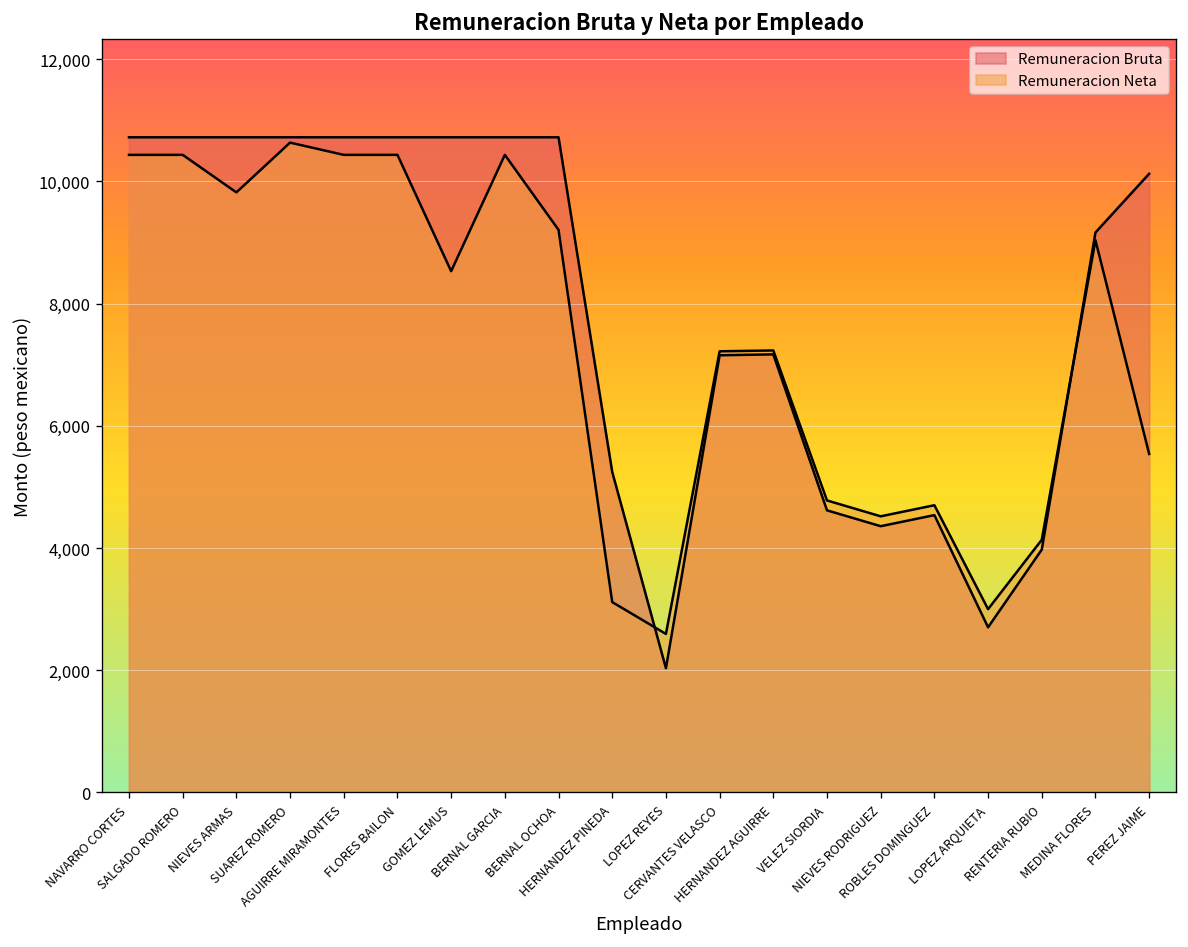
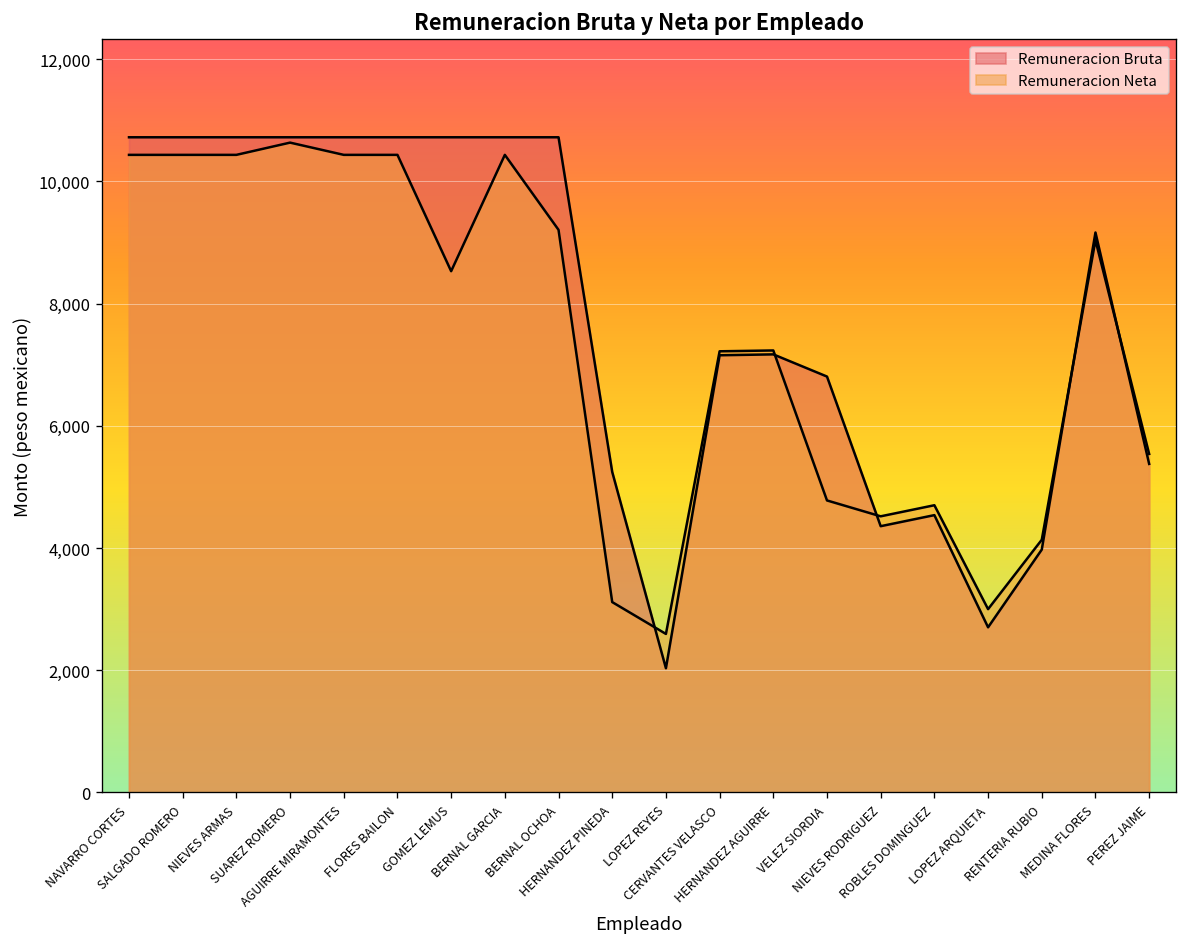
  {
    "Remuneracion Bruta": {
      "NAVARRO CORTES": "10,700",
      "SALGADO ROMERO": "10,700",
      "NIEVES ARMAS": "10,700",
      "SUAREZ ROMERO": "10,700",
      "AGUIRRE MIRAMONTES": "10,700",
      "FLORES BAILON": "10,700",
      "GOMEZ LEMUS": "10,700",
      "BERNAL GARCIA": "10,700",
      "BERNAL OCHOA": "10,700",
      "HERNANDEZ PINEDA": "5,200",
      "LOPEZ REYES": "2,000",
      "CERVANTES VELASCO": "7,200",
      "HERNANDEZ AGUIRRE": "7,200",
-     "VELEZ SIORDIA": "4,600",
+     "VELEZ SIORDIA": "6,800",
      "NIEVES RODRIGUEZ": "4,400",
      "ROBLES DOMINGUEZ": "4,500",
      "LOPEZ ARQUIETA": "2,700",
      "RENTERIA RUBIO": "4,000",
      "MEDINA FLORES": "9,200",
-     "PEREZ JAIME": "10,100"
+     "PEREZ JAIME": "5,400"
    },
    "Remuneracion Neta": {
      "NAVARRO CORTES": "10,400",
      "SALGADO ROMERO": "10,400",
-     "NIEVES ARMAS": "9,800",
+     "NIEVES ARMAS": "10,400",
      "SUAREZ ROMERO": "10,600",
      "AGUIRRE MIRAMONTES": "10,400",
      "FLORES BAILON": "10,400",
      "GOMEZ LEMUS": "8,500",
      "BERNAL GARCIA": "10,400",
      "BERNAL OCHOA": "9,200",
      "HERNANDEZ PINEDA": "3,100",
      "LOPEZ REYES": "2,600",
      "CERVANTES VELASCO": "7,200",
      "HERNANDEZ AGUIRRE": "7,200",
      "VELEZ SIORDIA": "4,800",
      "NIEVES RODRIGUEZ": "4,500",
      "ROBLES DOMINGUEZ": "4,700",
      "LOPEZ ARQUIETA": "3,000",
      "RENTERIA RUBIO": "4,100",
      "MEDINA FLORES": "9,000",
      "PEREZ JAIME": "5,500"
    }
  }
